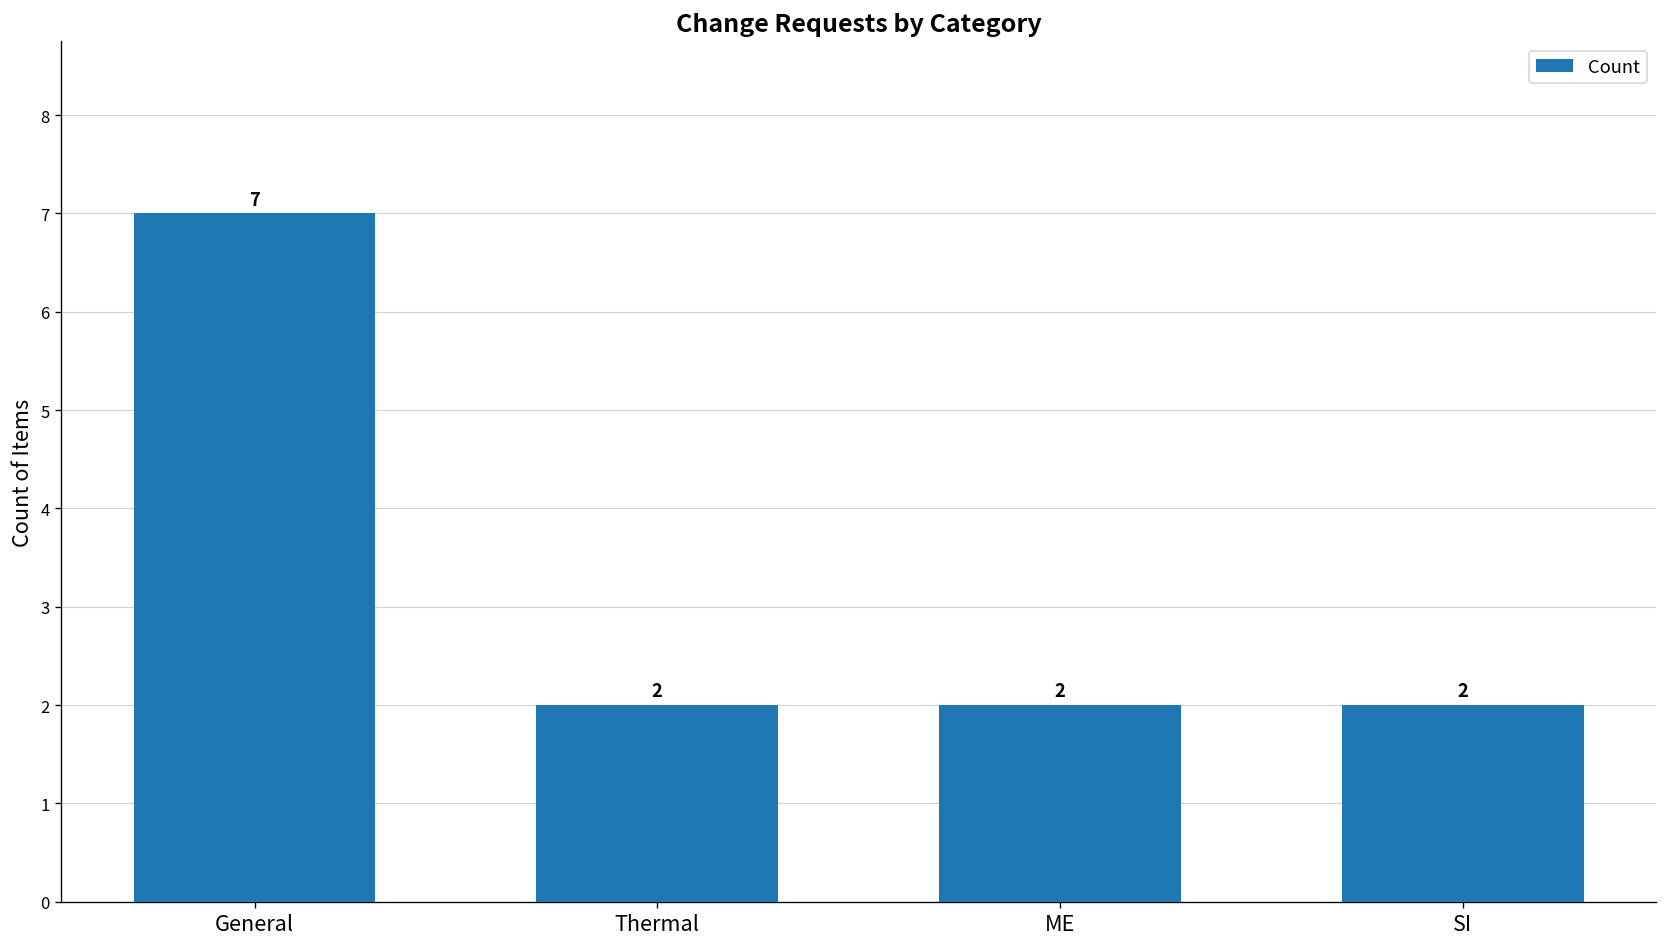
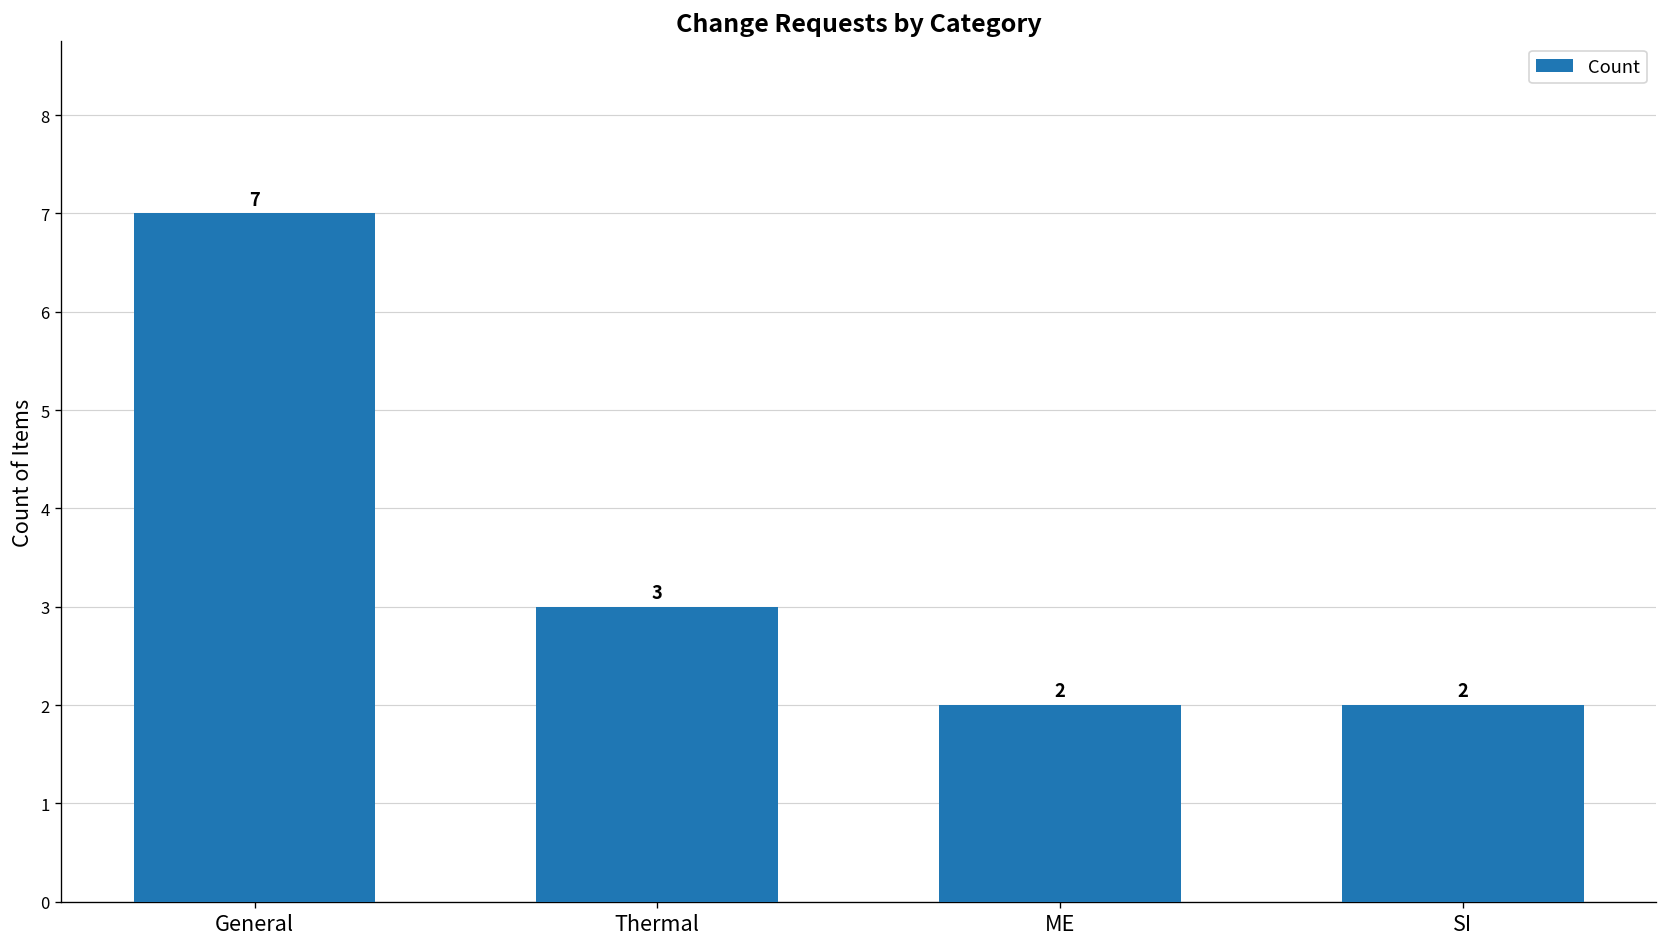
  {
    "General": 7,
-   "Thermal": 2,
+   "Thermal": 3,
    "ME": 2,
    "SI": 2
  }
